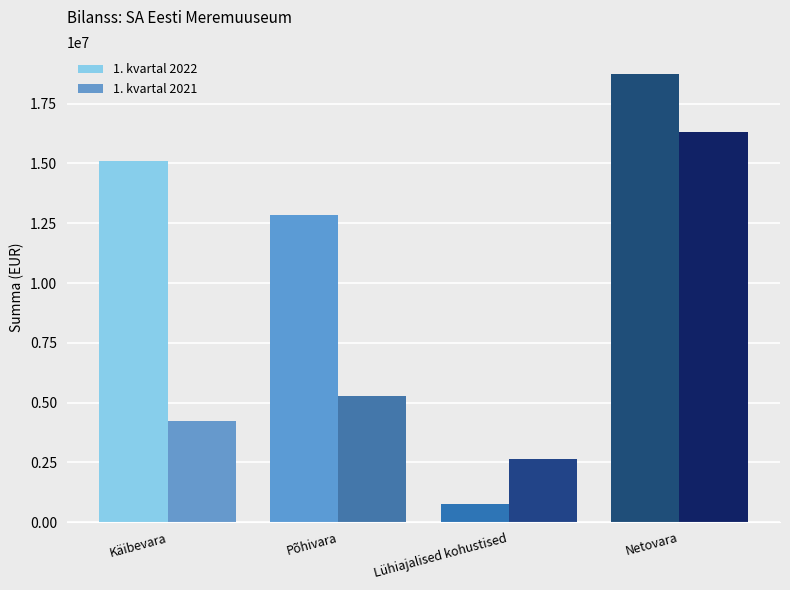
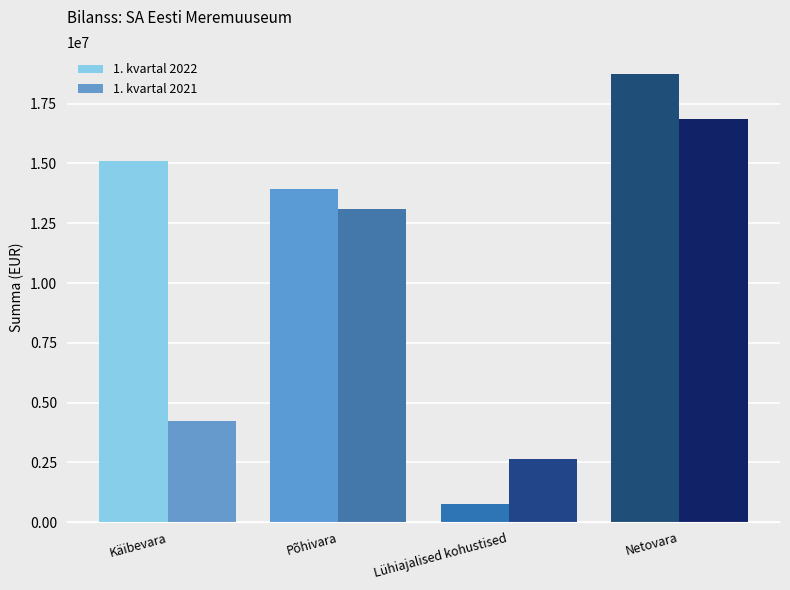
  {
    "1. kvartal 2022": {
      "Käibevara": 15100000,
-     "Põhivara": 12800000,
+     "Põhivara": 13900000,
      "Lühiajalised kohustised": 800000,
      "Netovara": 18700000
    },
    "1. kvartal 2021": {
      "Käibevara": 4200000,
-     "Põhivara": 5300000,
+     "Põhivara": 13100000,
      "Lühiajalised kohustised": 2600000,
-     "Netovara": 16300000
+     "Netovara": 16900000
    }
  }
